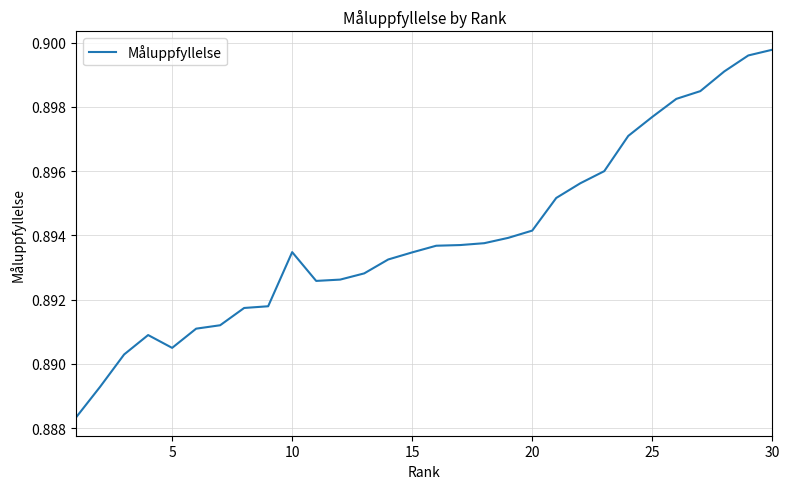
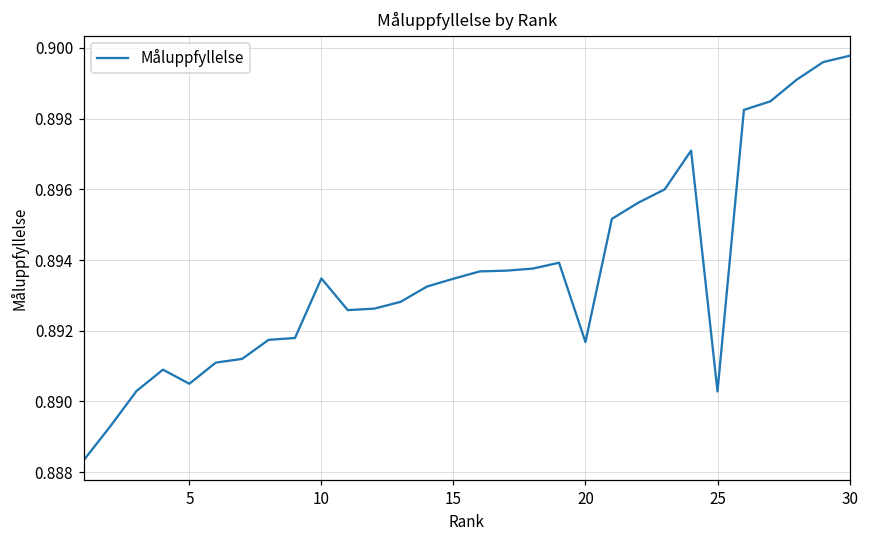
  {
    "5": 0.8905,
    "10": 0.8935,
    "15": 0.8935,
-   "20": 0.8942,
-   "25": 0.8977,
+   "20": 0.8917,
+   "25": 0.8903,
    "30": 0.8998
  }
